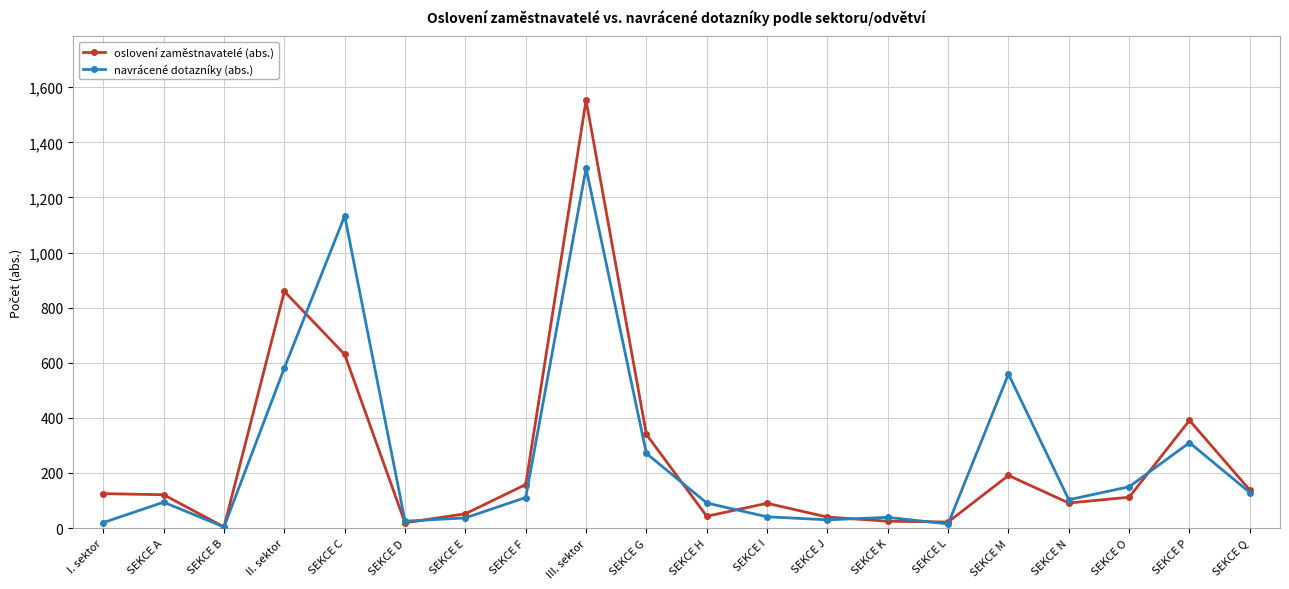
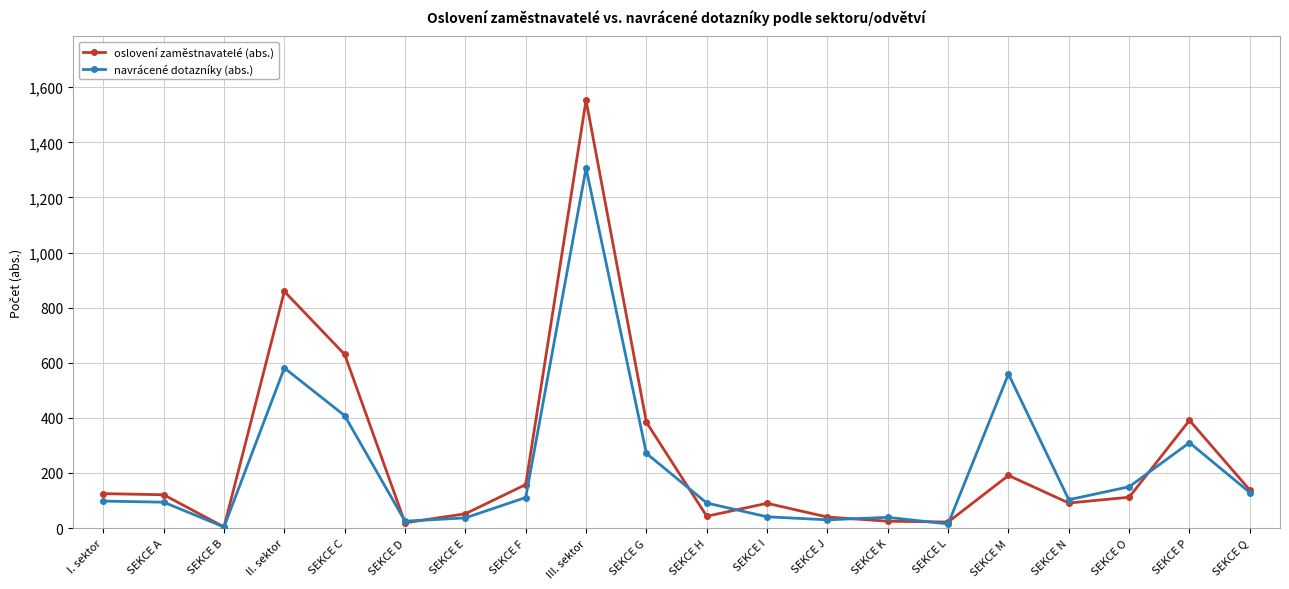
  {
    "oslovení zaměstnavatelé (abs.)": {
      "I. sektor": "130",
      "SEKCE A": "120",
      "II. sektor": "860",
      "SEKCE C": "630",
      "SEKCE E": "50",
      "SEKCE F": "160",
      "III. sektor": "1,550",
-     "SEKCE G": "340",
+     "SEKCE G": "380",
      "SEKCE H": "40",
      "SEKCE I": "90",
      "SEKCE J": "40",
      "SEKCE K": "30",
      "SEKCE M": "190",
      "SEKCE N": "90",
      "SEKCE O": "110",
      "SEKCE P": "390"
    },
    "navrácené dotazníky (abs.)": {
-     "I. sektor": "20",
+     "I. sektor": "100",
      "SEKCE A": "90",
      "II. sektor": "580",
-     "SEKCE C": "1,130",
+     "SEKCE C": "410",
      "SEKCE E": "40",
      "SEKCE F": "110",
      "III. sektor": "1,310",
      "SEKCE G": "270",
      "SEKCE H": "90",
      "SEKCE I": "40",
      "SEKCE J": "30",
      "SEKCE K": "40",
      "SEKCE M": "560",
      "SEKCE N": "100",
      "SEKCE O": "150",
      "SEKCE P": "310"
    }
  }
